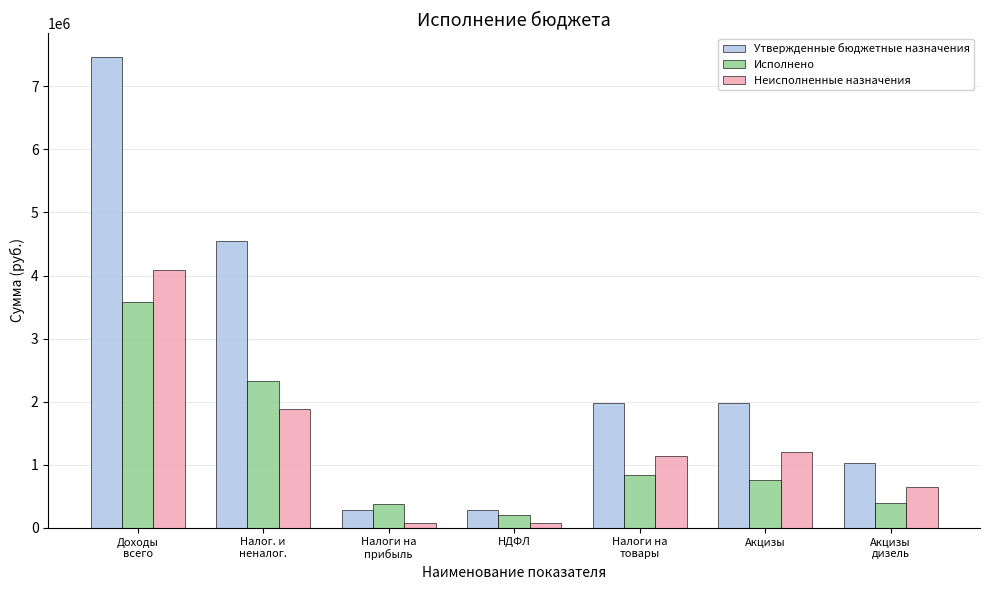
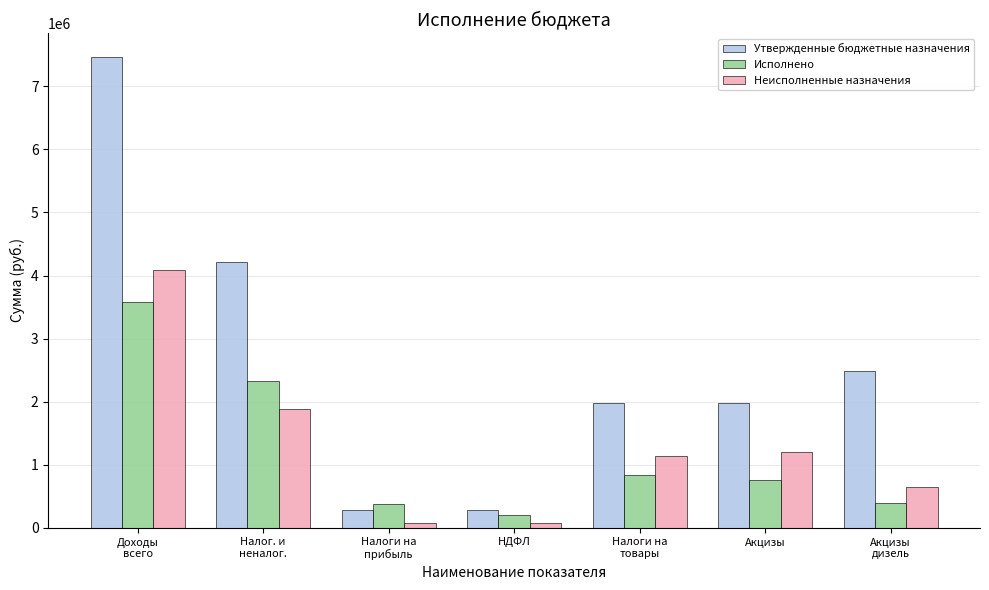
  {
    "Утвержденные бюджетные назначения": {
      "Доходы всего": 7500000,
-     "Налог. и неналог.": 4500000,
+     "Налог. и неналог.": 4200000,
      "Налоги на прибыль": 300000,
      "НДФЛ": 300000,
      "Налоги на товары": 2000000,
      "Акцизы": 2000000,
-     "Акцизы дизель": 1000000
+     "Акцизы дизель": 2500000
    },
    "Исполнено": {
      "Доходы всего": 3600000,
      "Налог. и неналог.": 2300000,
      "Налоги на прибыль": 400000,
      "НДФЛ": 200000,
      "Налоги на товары": 800000,
      "Акцизы": 800000,
      "Акцизы дизель": 400000
    },
    "Неисполненные назначения": {
      "Доходы всего": 4100000,
      "Налог. и неналог.": 1900000,
      "Налоги на прибыль": 100000,
      "НДФЛ": 100000,
      "Налоги на товары": 1100000,
      "Акцизы": 1200000,
      "Акцизы дизель": 600000
    }
  }
